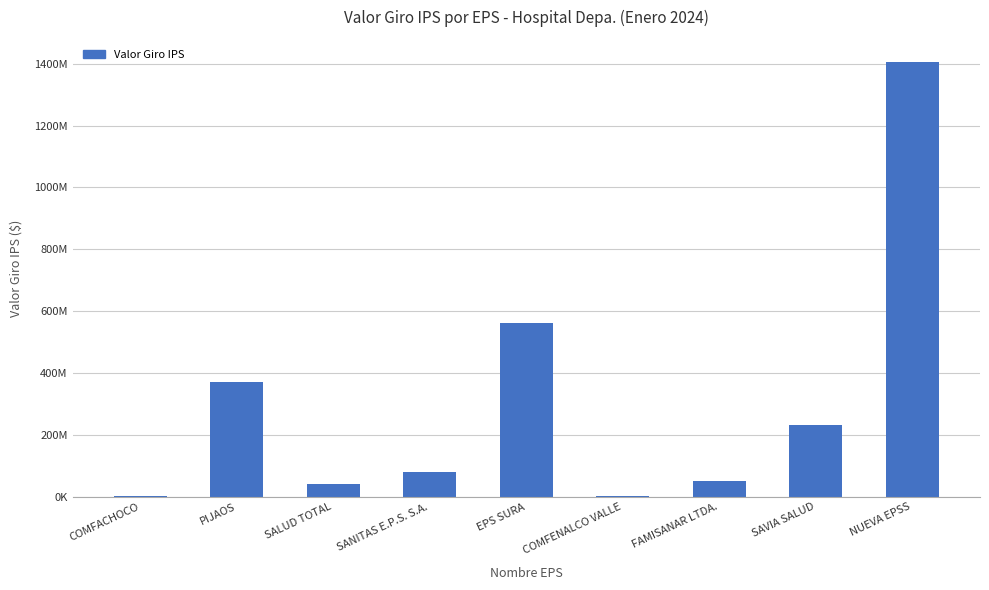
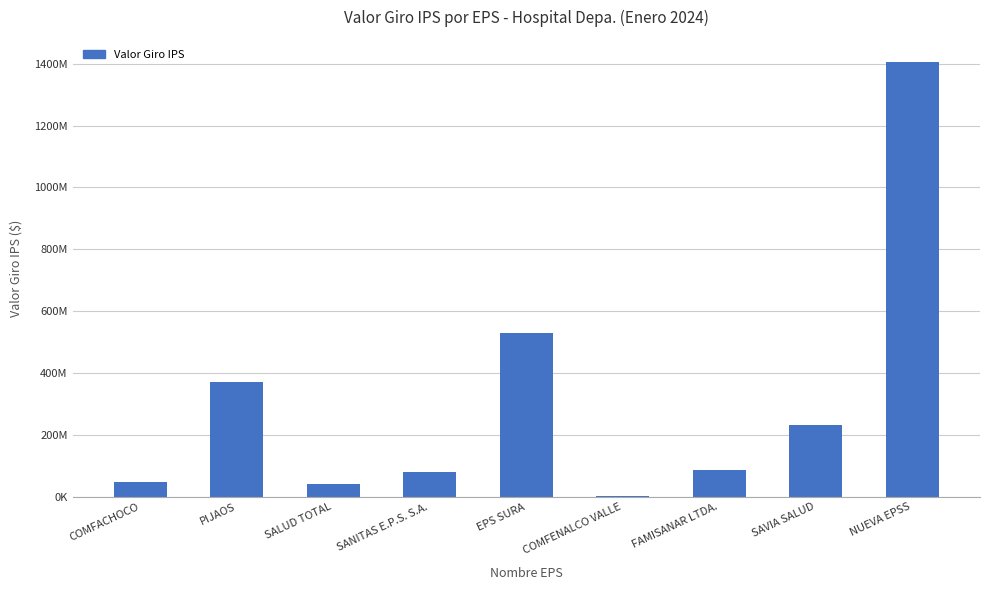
  {
-   "COMFACHOCO": 0,
+   "COMFACHOCO": 50000000,
    "PIJAOS": 370000000,
    "SALUD TOTAL": 40000000,
    "SANITAS E.P.S. S.A.": 80000000,
-   "EPS SURA": 560000000,
-   "FAMISANAR LTDA.": 50000000,
+   "EPS SURA": 530000000,
+   "FAMISANAR LTDA.": 90000000,
    "SAVIA SALUD": 230000000,
    "NUEVA EPSS": 1410000000
  }
